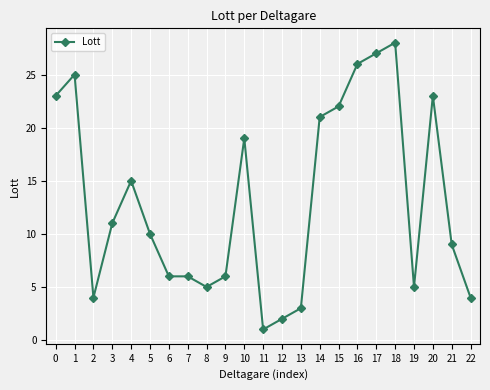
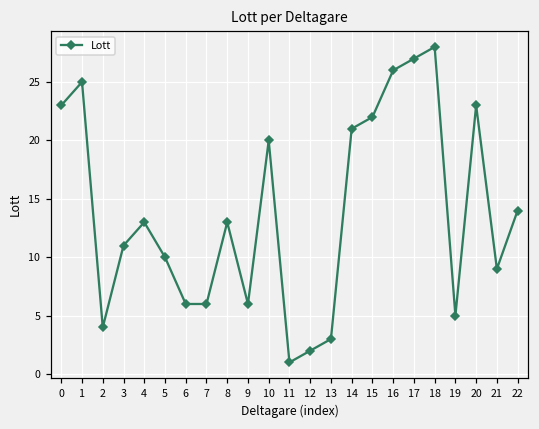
  {
    "0": 23,
    "1": 25,
    "2": 4,
    "3": 11,
-   "4": 15,
+   "4": 13,
    "5": 10,
    "6": 6,
    "7": 6,
-   "8": 5,
+   "8": 13,
    "9": 6,
-   "10": 19,
+   "10": 20,
    "11": 1,
    "12": 2,
    "13": 3,
    "14": 21,
    "15": 22,
    "16": 26,
    "17": 27,
    "18": 28,
    "19": 5,
    "20": 23,
    "21": 9,
-   "22": 4
+   "22": 14
  }
